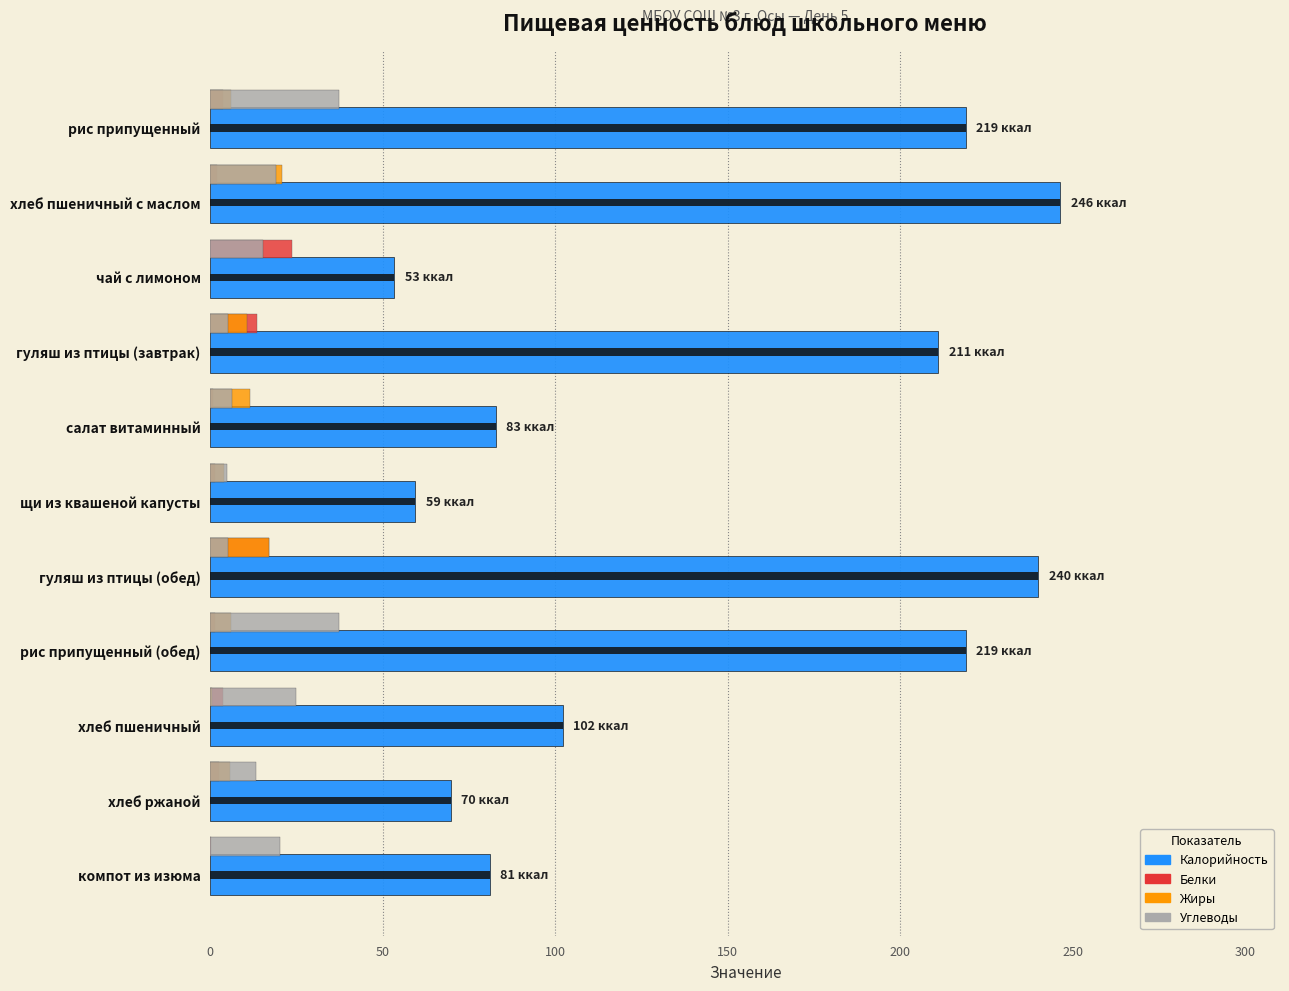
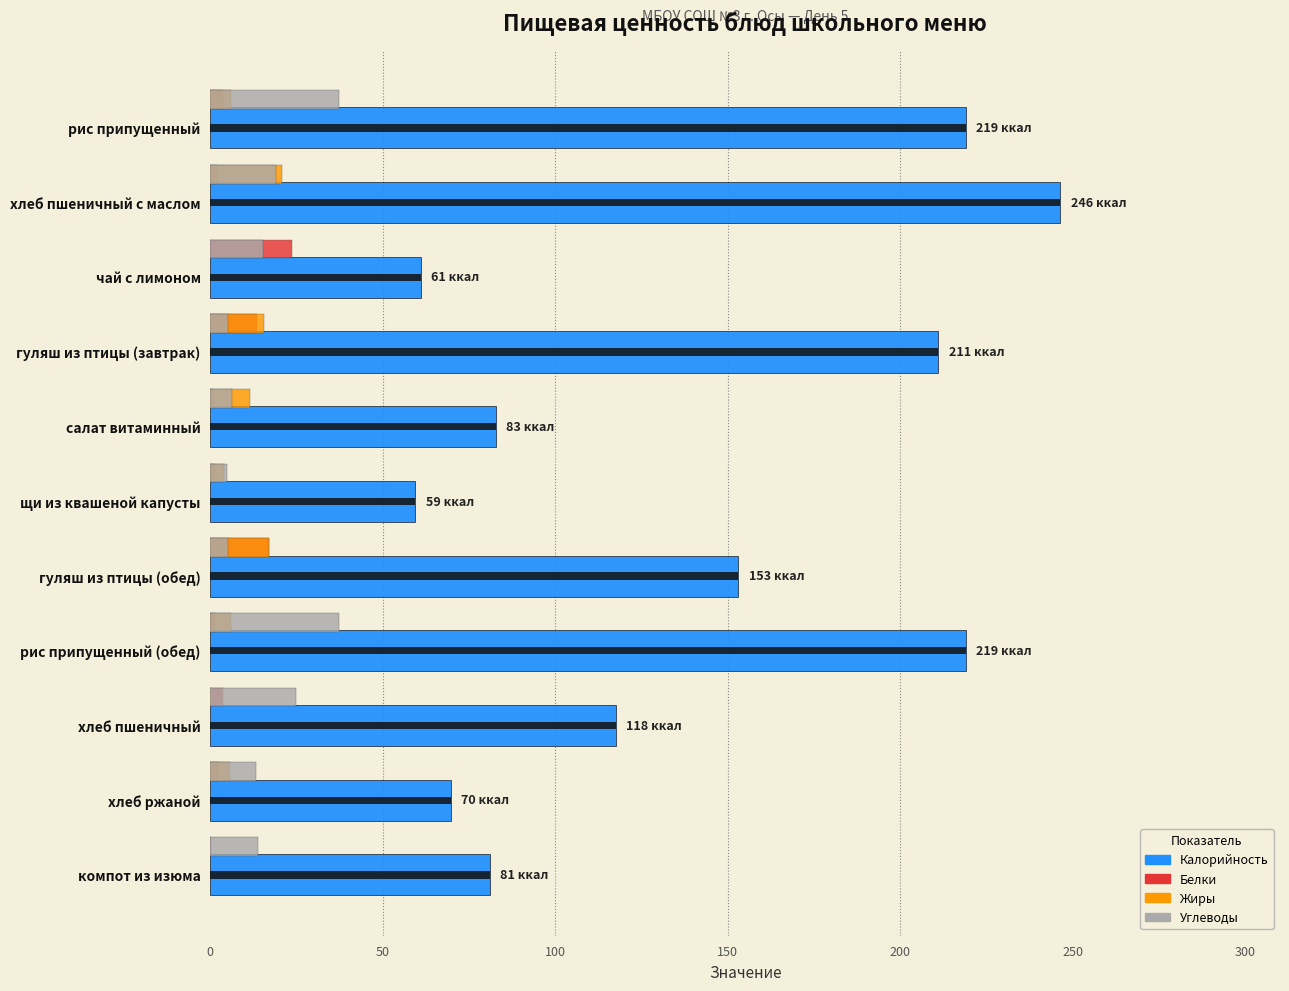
  {
    "Калорийность": {
      "рис припущенный": 219,
      "хлеб пшеничный с маслом": 246,
-     "чай с лимоном": 53,
+     "чай с лимоном": 61,
      "гуляш из птицы (завтрак)": 211,
      "салат витаминный": 83,
      "щи из квашеной капусты": 59,
-     "гуляш из птицы (обед)": 240,
+     "гуляш из птицы (обед)": 153,
      "рис припущенный (обед)": 219,
-     "хлеб пшеничный": 102,
+     "хлеб пшеничный": 118,
      "хлеб ржаной": 70,
      "компот из изюма": 81
    },
    "Белки": {
      "чай с лимоном": 24,
      "гуляш из птицы (обед)": 17
    },
    "Жиры": {
      "хлеб пшеничный с маслом": 21,
      "чай с лимоном": 0,
-     "гуляш из птицы (завтрак)": 11,
+     "гуляш из птицы (завтрак)": 16,
      "салат витаминный": 11,
      "гуляш из птицы (обед)": 17,
      "компот из изюма": 0
    },
    "Углеводы": {
      "рис припущенный": 37,
      "щи из квашеной капусты": 5,
      "рис припущенный (обед)": 37,
      "хлеб пшеничный": 25,
      "хлеб ржаной": 13,
-     "компот из изюма": 20
+     "компот из изюма": 14
    }
  }
